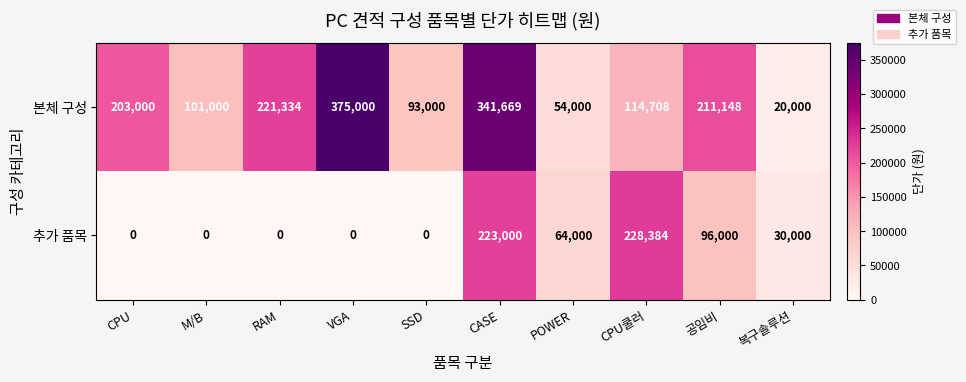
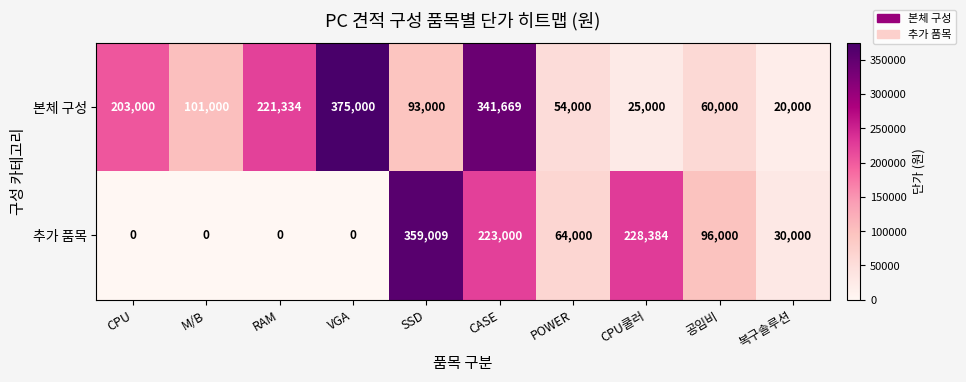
  {
    "본체 구성": {
      "CPU": "203,000",
      "M/B": "101,000",
      "RAM": "221,334",
      "VGA": "375,000",
      "SSD": "93,000",
      "CASE": "341,669",
      "POWER": "54,000",
-     "CPU쿨러": "114,708",
-     "공임비": "211,148",
+     "CPU쿨러": "25,000",
+     "공임비": "60,000",
      "복구솔루션": "20,000"
    },
    "추가 품목": {
      "CPU": "0",
      "M/B": "0",
      "RAM": "0",
      "VGA": "0",
-     "SSD": "0",
+     "SSD": "359,009",
      "CASE": "223,000",
      "POWER": "64,000",
      "CPU쿨러": "228,384",
      "공임비": "96,000",
      "복구솔루션": "30,000"
    }
  }
